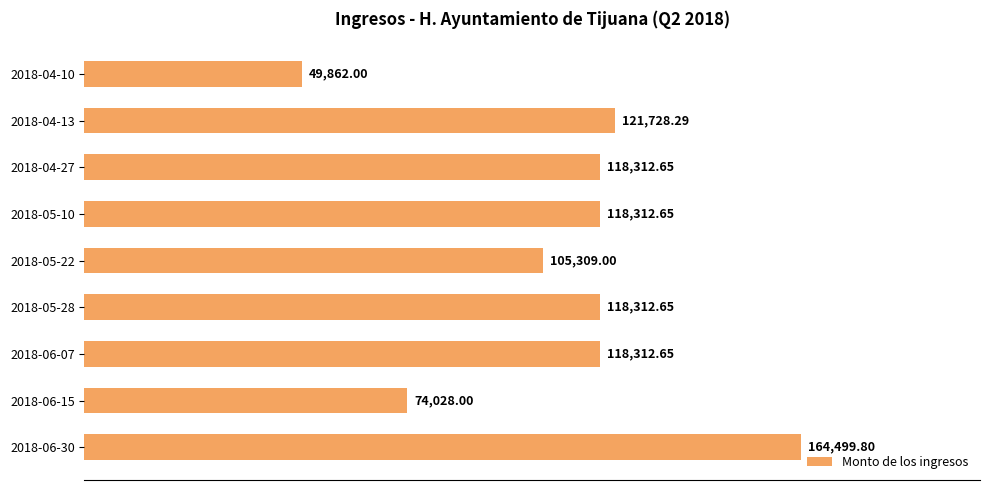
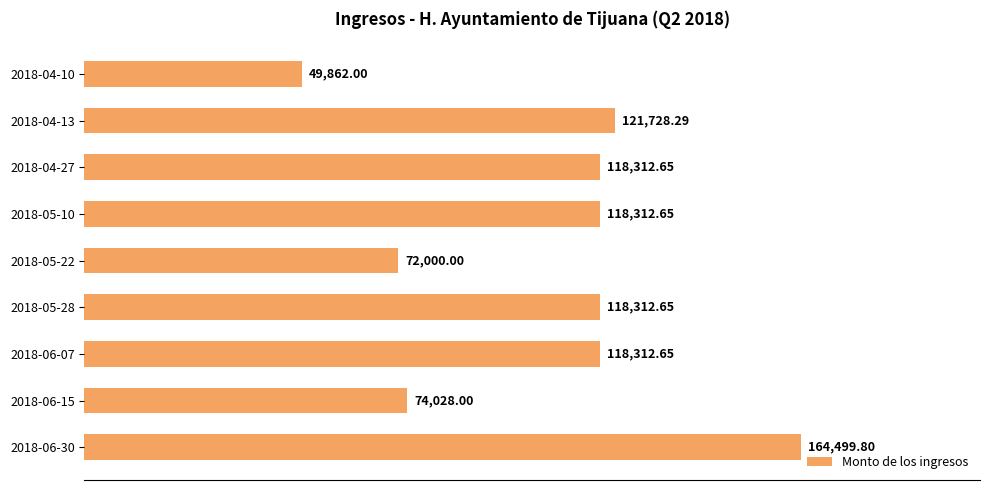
  {
    "2018-04-10": "49,862.00",
    "2018-04-13": "121,728.29",
    "2018-04-27": "118,312.65",
    "2018-05-10": "118,312.65",
-   "2018-05-22": "105,309.00",
+   "2018-05-22": "72,000.00",
    "2018-05-28": "118,312.65",
    "2018-06-07": "118,312.65",
    "2018-06-15": "74,028.00",
    "2018-06-30": "164,499.80"
  }
